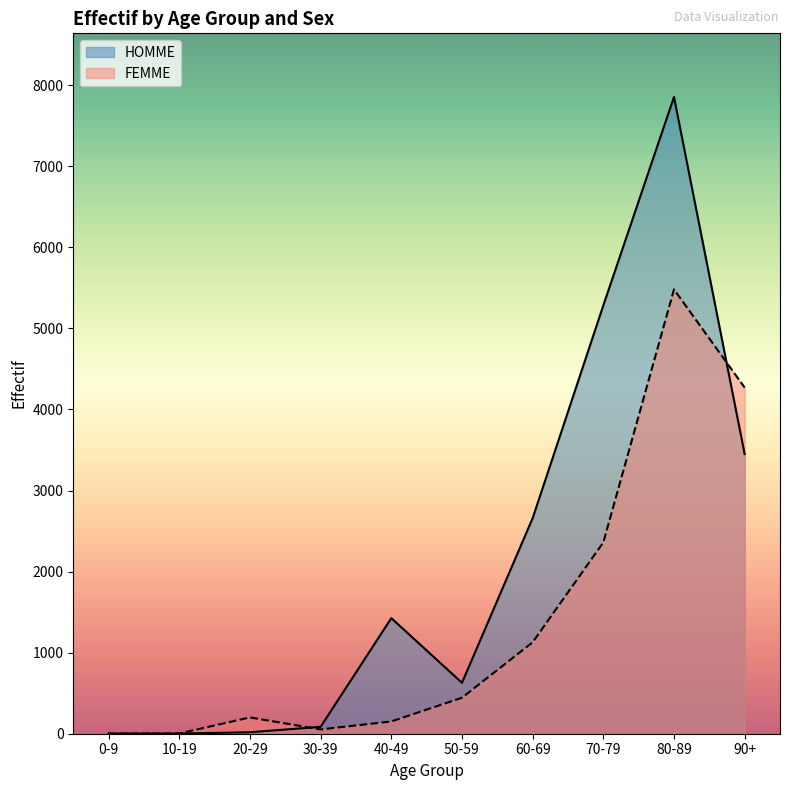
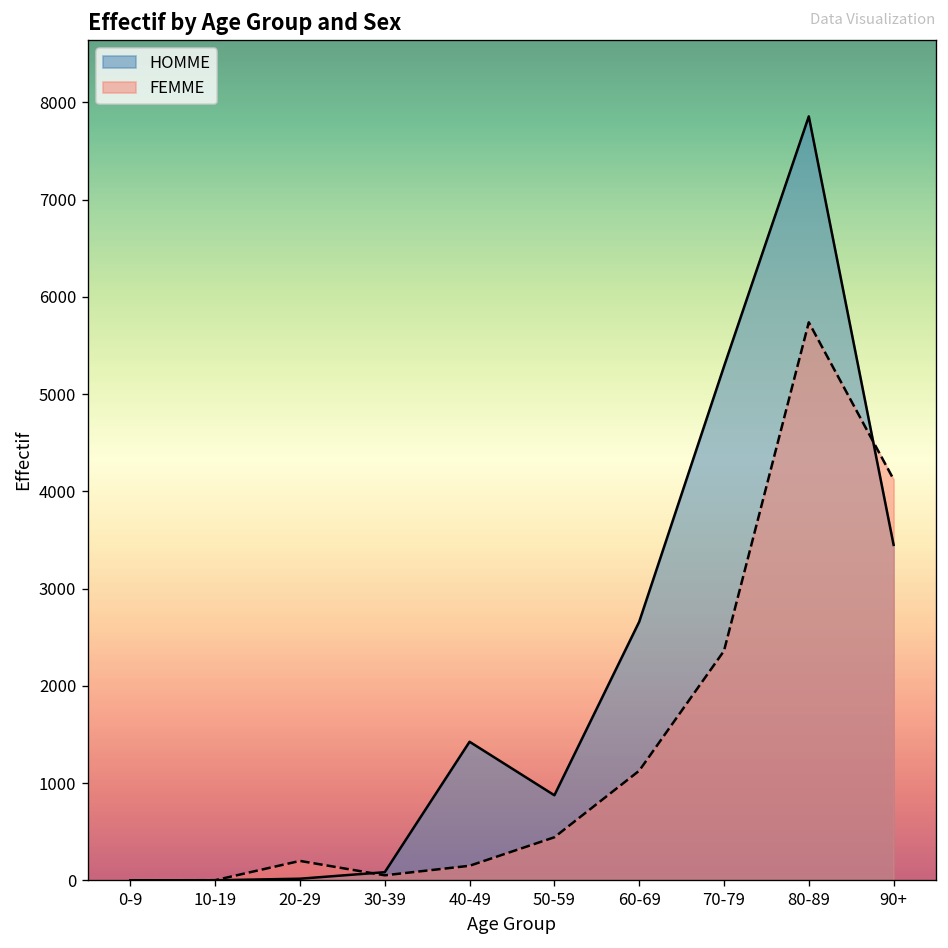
  {
    "HOMME": {
      "20-29": 0,
      "30-39": 100,
      "40-49": 1400,
-     "50-59": 600,
+     "50-59": 900,
      "60-69": 2700,
      "70-79": 5300,
      "80-89": 7900,
      "90+": 3500
    },
    "FEMME": {
      "20-29": 200,
      "30-39": 100,
      "40-49": 200,
      "50-59": 400,
      "60-69": 1100,
      "70-79": 2400,
-     "80-89": 5500,
-     "90+": 4300
+     "80-89": 5700,
+     "90+": 4100
    }
  }
